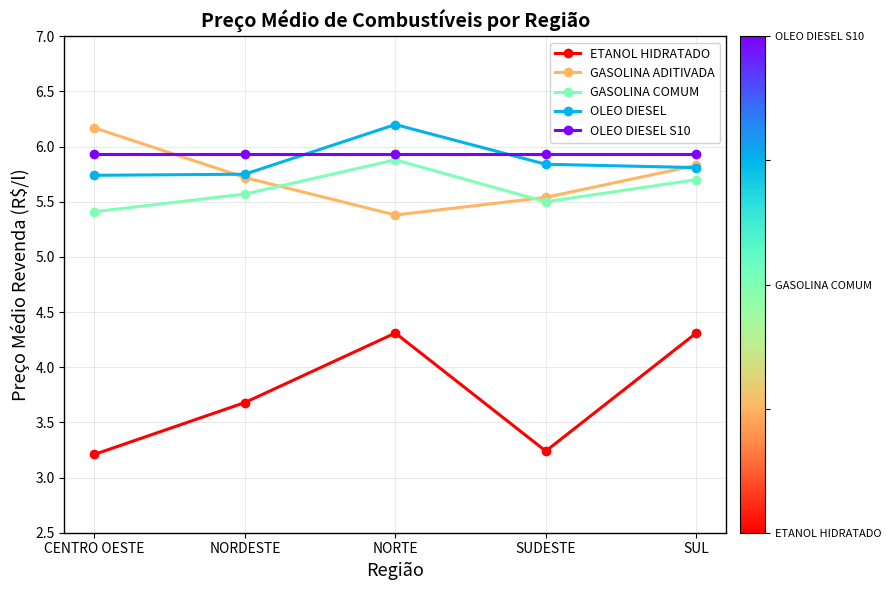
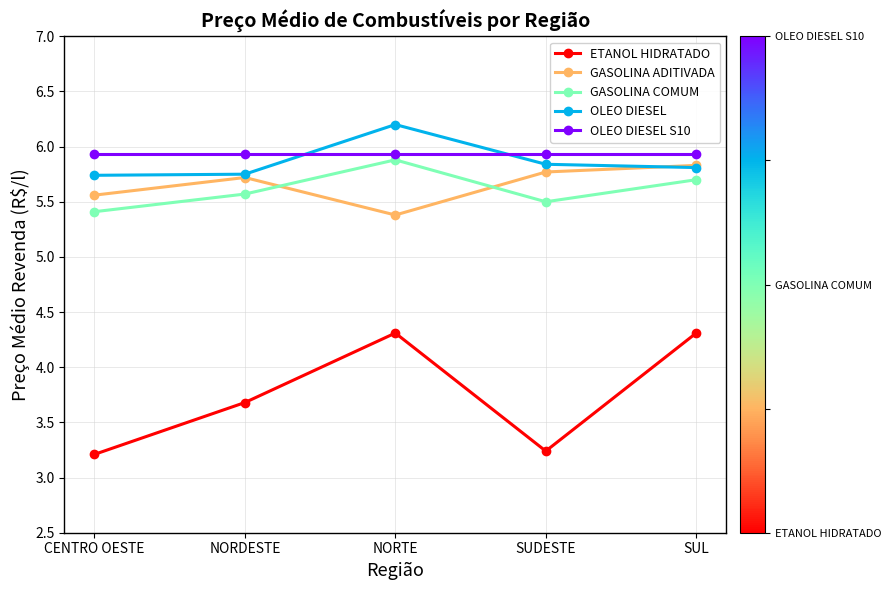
  {
    "ETANOL HIDRATADO": {
      "CENTRO OESTE": 3.21,
      "NORDESTE": 3.68,
      "NORTE": 4.31,
      "SUDESTE": 3.24,
      "SUL": 4.31
    },
    "GASOLINA ADITIVADA": {
-     "CENTRO OESTE": 6.17,
+     "CENTRO OESTE": 5.56,
      "NORDESTE": 5.72,
      "NORTE": 5.38,
-     "SUDESTE": 5.54
+     "SUDESTE": 5.77
    },
    "GASOLINA COMUM": {
      "CENTRO OESTE": 5.41,
      "NORDESTE": 5.57,
      "NORTE": 5.88,
      "SUDESTE": 5.50,
      "SUL": 5.70
    },
    "OLEO DIESEL": {
      "CENTRO OESTE": 5.74,
      "NORDESTE": 5.75,
      "NORTE": 6.20,
      "SUDESTE": 5.84
    },
    "OLEO DIESEL S10": {
      "CENTRO OESTE": 5.93,
      "NORDESTE": 5.93,
      "NORTE": 5.93,
      "SUDESTE": 5.93,
      "SUL": 5.93
    }
  }
